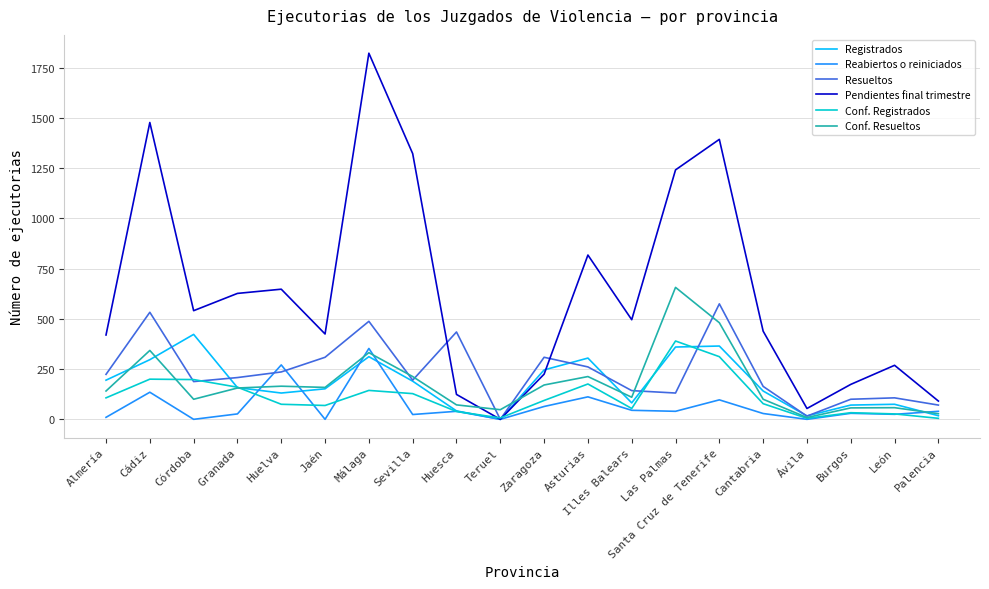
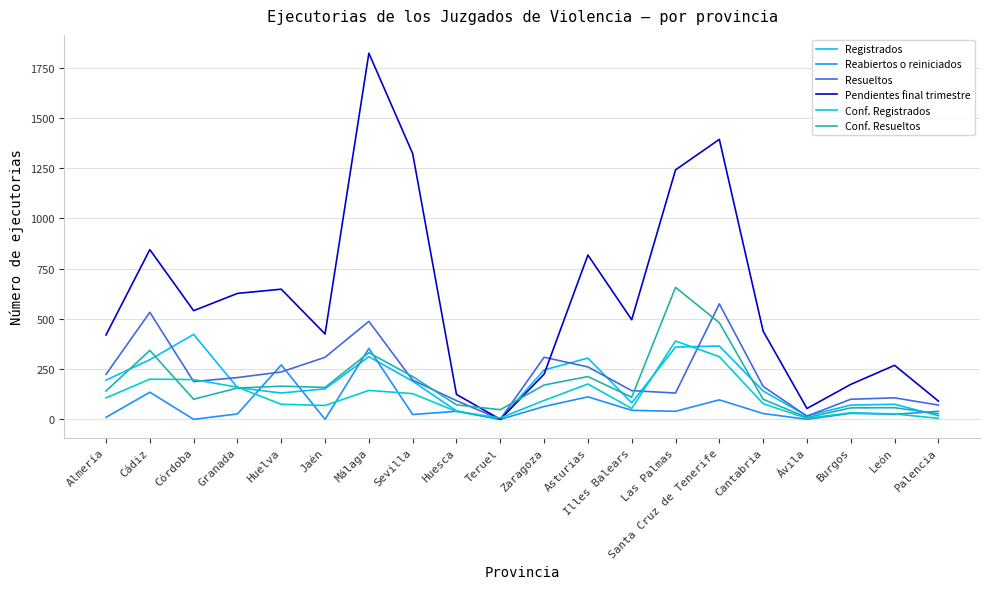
  {
    "Resueltos": {
      "Almería": 220,
      "Cádiz": 530,
      "Granada": 210,
      "Huelva": 240,
      "Jaén": 310,
      "Málaga": 490,
-     "Huesca": 440,
+     "Huesca": 90,
      "Zaragoza": 310,
      "Asturias": 260,
      "Illes Balears": 140,
      "Las Palmas": 130,
      "Santa Cruz de Tenerife": 580,
      "Cantabria": 160,
      "Burgos": 100,
      "León": 110,
      "Palencia": 70
    },
    "Pendientes final trimestre": {
      "Almería": 420,
-     "Cádiz": 1480,
+     "Cádiz": 850,
      "Córdoba": 540,
      "Granada": 630,
      "Huelva": 650,
      "Jaén": 430,
      "Málaga": 1820,
      "Sevilla": 1320,
      "Huesca": 120,
      "Zaragoza": 230,
      "Asturias": 820,
      "Illes Balears": 500,
      "Las Palmas": 1240,
      "Santa Cruz de Tenerife": 1390,
      "Cantabria": 440,
      "Ávila": 50,
      "Burgos": 170,
      "León": 270,
      "Palencia": 90
    }
  }
